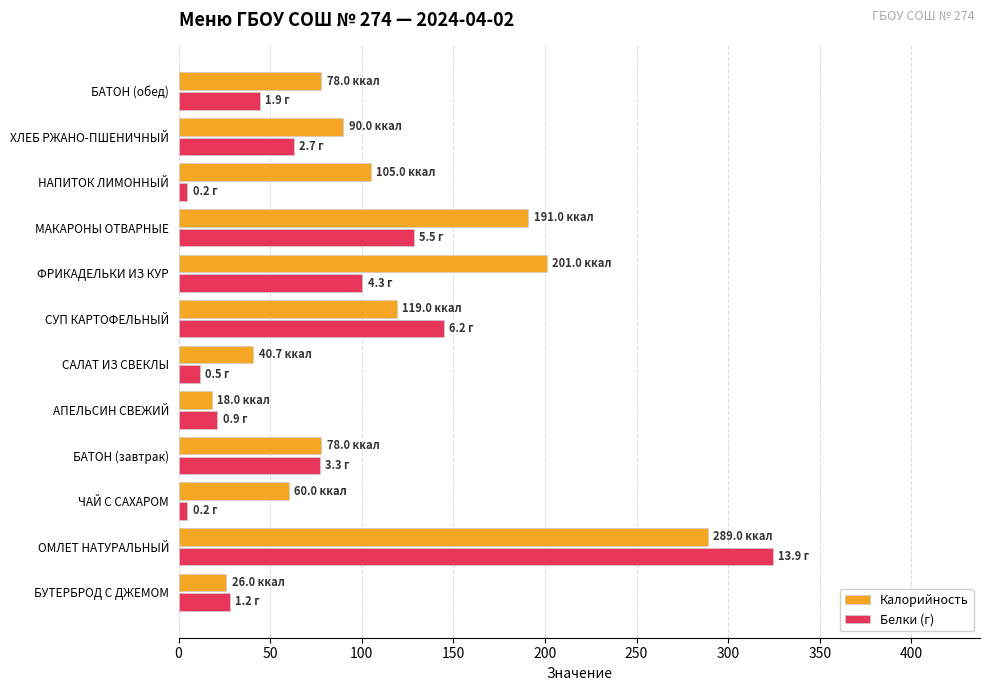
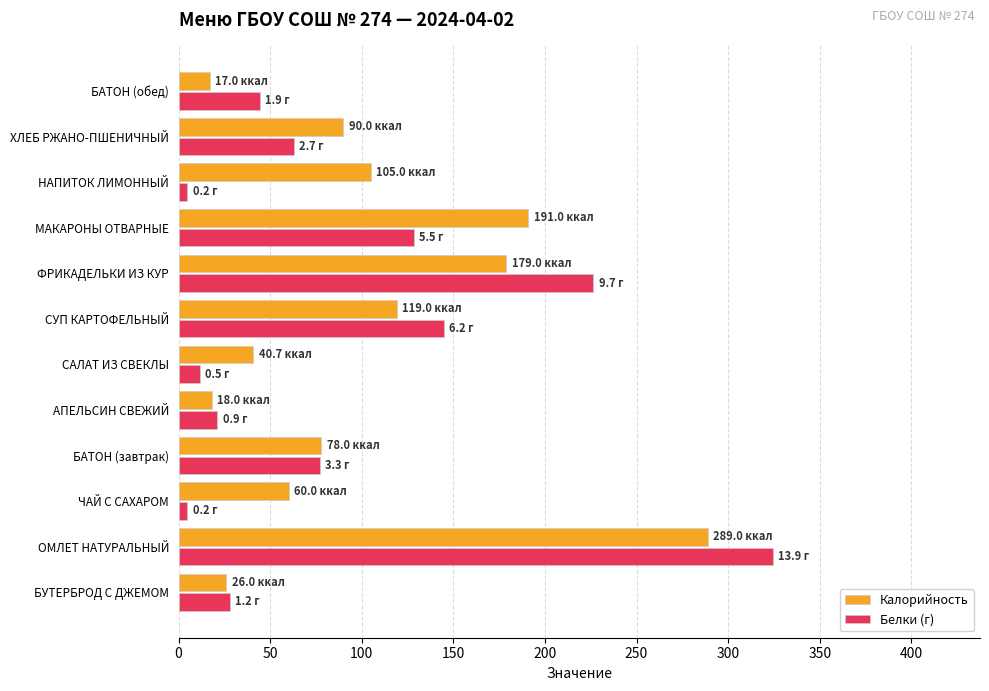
  {
    "Калорийность": {
-     "БАТОН (обед)": 78.0,
+     "БАТОН (обед)": 17.0,
      "ХЛЕБ РЖАНО-ПШЕНИЧНЫЙ": 90.0,
      "НАПИТОК ЛИМОННЫЙ": 105.0,
      "МАКАРОНЫ ОТВАРНЫЕ": 191.0,
-     "ФРИКАДЕЛЬКИ ИЗ КУР": 201.0,
+     "ФРИКАДЕЛЬКИ ИЗ КУР": 179.0,
      "СУП КАРТОФЕЛЬНЫЙ": 119.0,
      "САЛАТ ИЗ СВЕКЛЫ": 40.7,
      "АПЕЛЬСИН СВЕЖИЙ": 18.0,
      "БАТОН (завтрак)": 78.0,
      "ЧАЙ С САХАРОМ": 60.0,
      "ОМЛЕТ НАТУРАЛЬНЫЙ": 289.0,
      "БУТЕРБРОД С ДЖЕМОМ": 26.0
    },
    "Белки (г)": {
-     "ФРИКАДЕЛЬКИ ИЗ КУР": 4.3
+     "ФРИКАДЕЛЬКИ ИЗ КУР": 9.7
    }
  }
